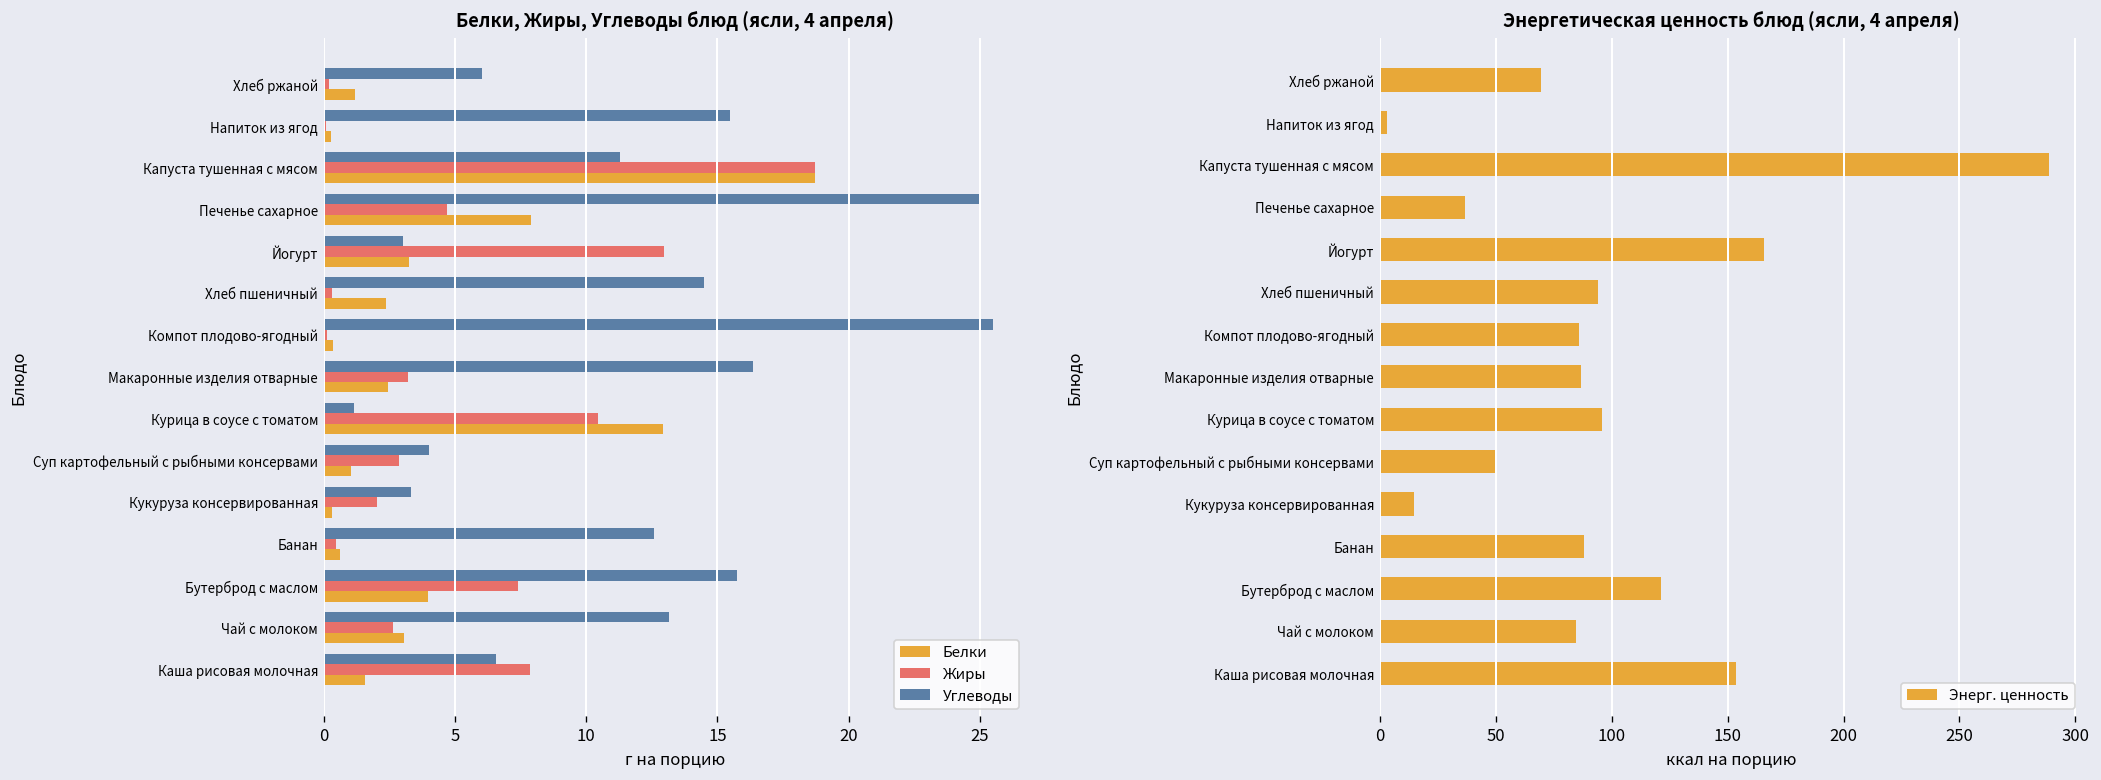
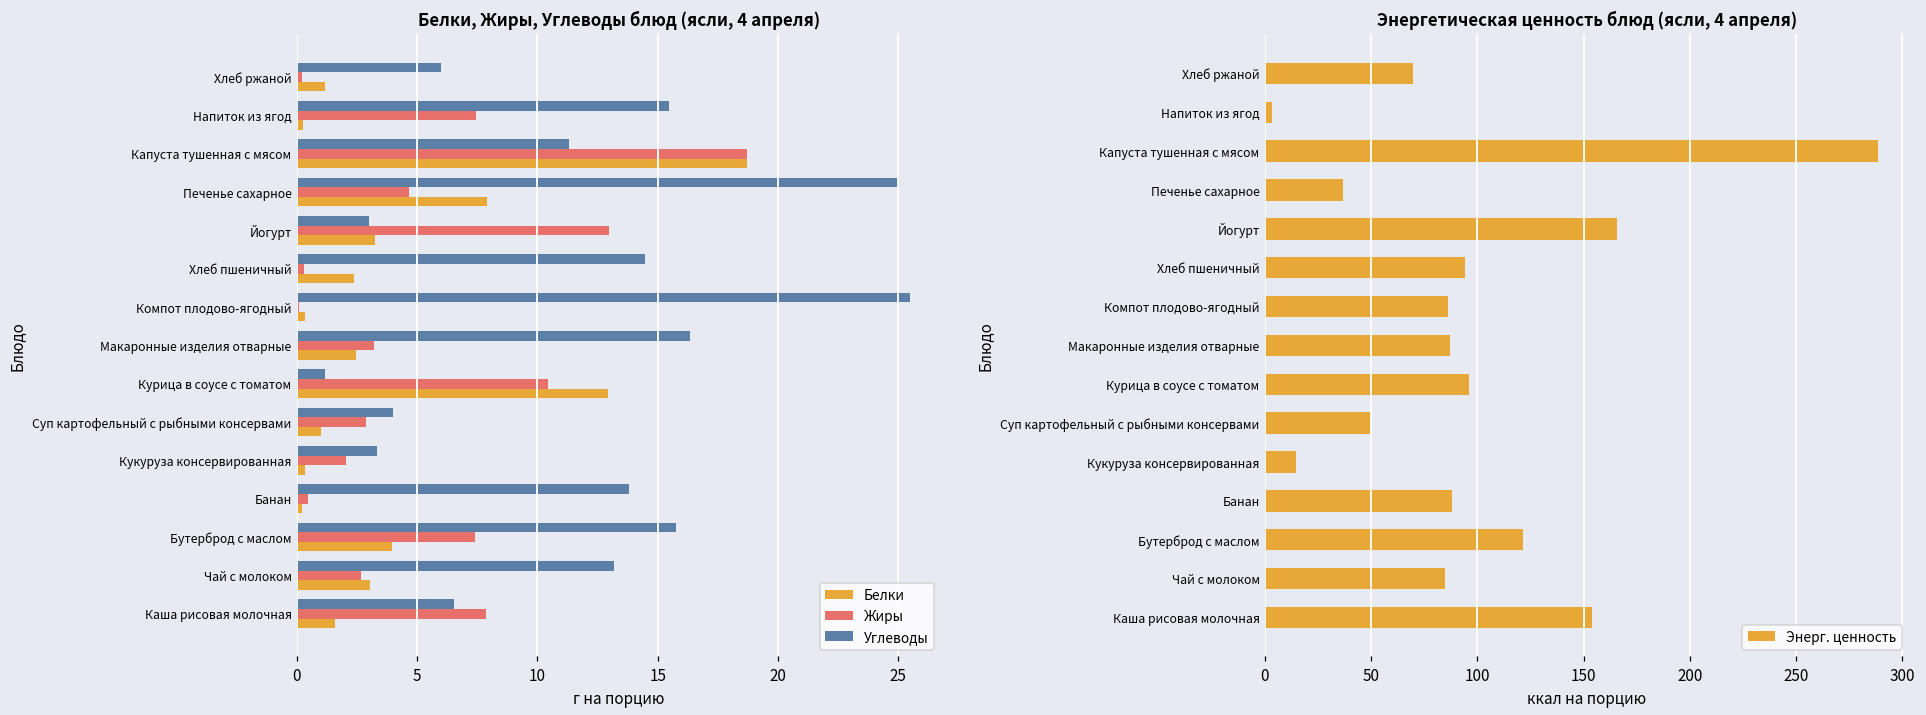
  {
    "Белки, Жиры, Углеводы блюд (ясли, 4 апреля)": {
      "Белки": {
        "Хлеб ржаной": 1.2,
        "Напиток из ягод": 0.3,
        "Капуста тушенная с мясом": 18.7,
        "Печенье сахарное": 7.9,
        "Йогурт": 3.2,
        "Хлеб пшеничный": 2.4,
        "Компот плодово-ягодный": 0.3,
        "Макаронные изделия отварные": 2.4,
        "Курица в соусе с томатом": 12.9,
        "Суп картофельный с рыбными консервами": 1.0,
        "Кукуруза консервированная": 0.3,
-       "Банан": 0.6,
+       "Банан": 0.2,
        "Бутерброд с маслом": 4.0,
        "Чай с молоком": 3.1,
        "Каша рисовая молочная": 1.6
      },
      "Жиры": {
        "Хлеб ржаной": 0.2,
-       "Напиток из ягод": 0.1,
+       "Напиток из ягод": 7.4,
        "Капуста тушенная с мясом": 18.7,
        "Печенье сахарное": 4.7,
        "Йогурт": 13.0,
        "Хлеб пшеничный": 0.3,
        "Макаронные изделия отварные": 3.2,
        "Курица в соусе с томатом": 10.5,
        "Суп картофельный с рыбными консервами": 2.9,
        "Кукуруза консервированная": 2.0,
        "Банан": 0.5,
        "Бутерброд с маслом": 7.4,
        "Чай с молоком": 2.7,
        "Каша рисовая молочная": 7.9
      },
      "Углеводы": {
        "Хлеб ржаной": 6.0,
        "Напиток из ягод": 15.5,
        "Капуста тушенная с мясом": 11.3,
        "Печенье сахарное": 25.0,
        "Йогурт": 3.0,
        "Хлеб пшеничный": 14.5,
        "Компот плодово-ягодный": 25.5,
        "Макаронные изделия отварные": 16.3,
        "Курица в соусе с томатом": 1.2,
        "Суп картофельный с рыбными консервами": 4.0,
        "Кукуруза консервированная": 3.3,
-       "Банан": 12.6,
+       "Банан": 13.8,
        "Бутерброд с маслом": 15.8,
        "Чай с молоком": 13.2,
        "Каша рисовая молочная": 6.6
      }
    },
    "Энергетическая ценность блюд (ясли, 4 апреля)": {
      "Хлеб ржаной": 70,
      "Напиток из ягод": 3,
      "Капуста тушенная с мясом": 289,
      "Печенье сахарное": 37,
      "Йогурт": 166,
      "Хлеб пшеничный": 94,
      "Компот плодово-ягодный": 86,
      "Макаронные изделия отварные": 87,
      "Курица в соусе с томатом": 96,
      "Суп картофельный с рыбными консервами": 50,
      "Кукуруза консервированная": 15,
      "Банан": 88,
      "Бутерброд с маслом": 121,
      "Чай с молоком": 85,
      "Каша рисовая молочная": 154
    }
  }
